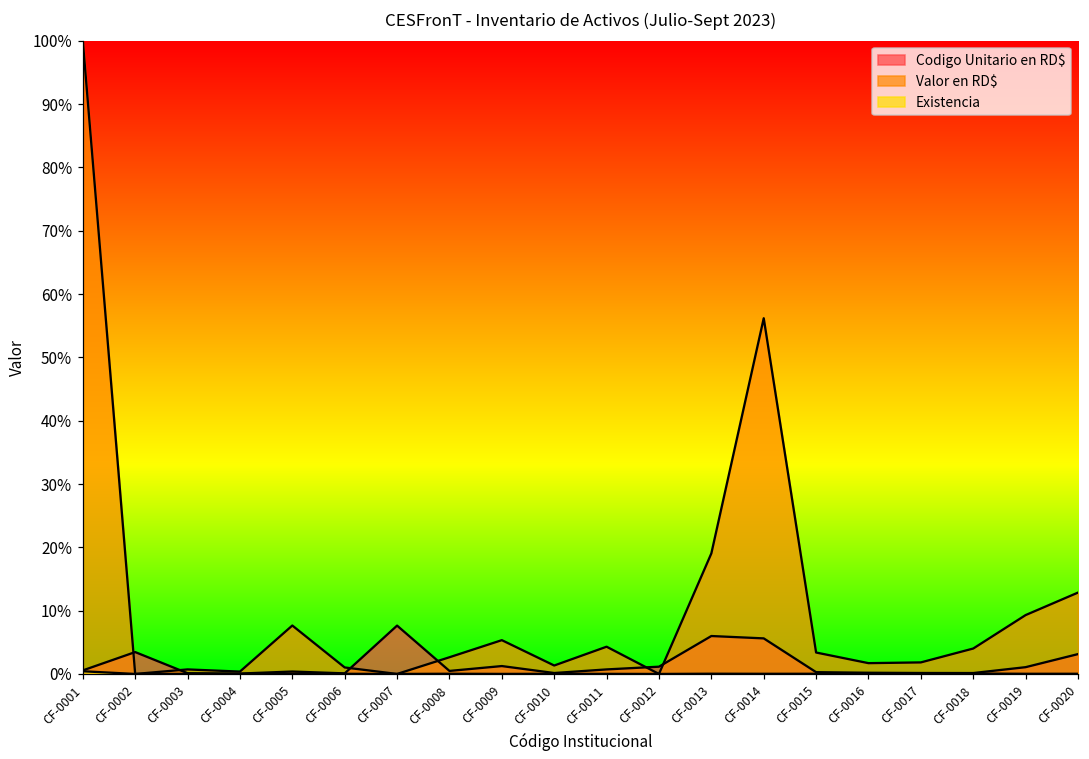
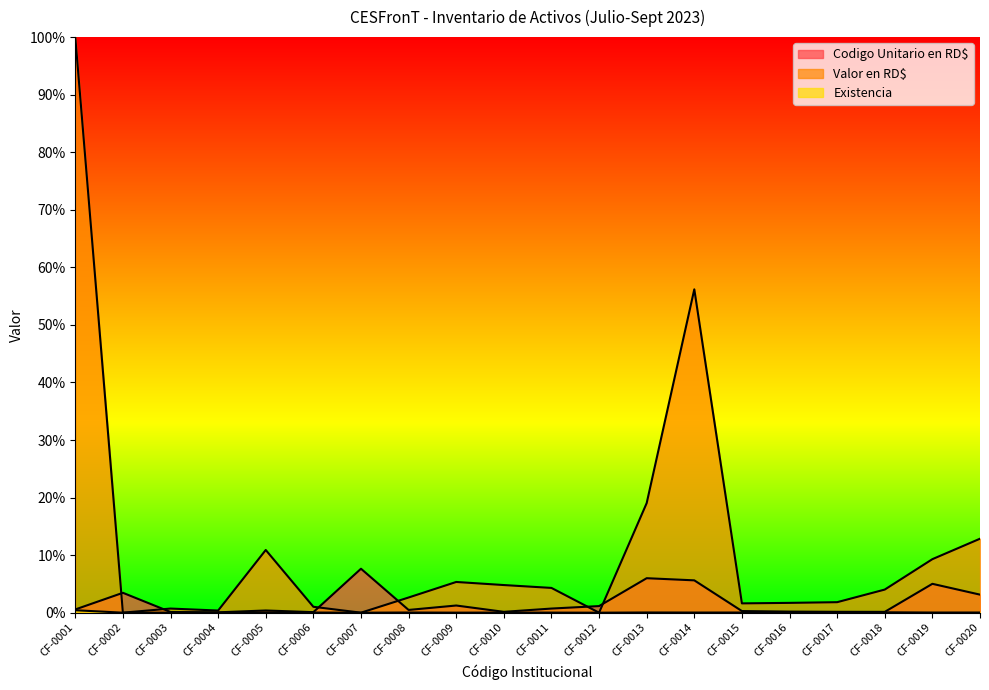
  {
    "Codigo Unitario en RD$": {
      "CF-0002": "3%",
      "CF-0007": "8%",
      "CF-0008": "0%",
      "CF-0009": "1%",
      "CF-0011": "1%",
      "CF-0012": "1%",
      "CF-0013": "6%",
      "CF-0014": "6%",
-     "CF-0019": "1%",
+     "CF-0019": "5%",
      "CF-0020": "3%"
    },
    "Valor en RD$": {
      "CF-0001": "100%",
      "CF-0003": "1%",
-     "CF-0005": "8%",
+     "CF-0005": "11%",
      "CF-0006": "1%",
      "CF-0008": "3%",
      "CF-0009": "5%",
-     "CF-0010": "1%",
+     "CF-0010": "5%",
      "CF-0011": "4%",
      "CF-0013": "19%",
      "CF-0014": "56%",
-     "CF-0015": "3%",
+     "CF-0015": "2%",
      "CF-0016": "2%",
      "CF-0017": "2%",
      "CF-0018": "4%",
      "CF-0019": "9%",
      "CF-0020": "13%"
    },
    "Existencia": {
      "CF-0008": "0%",
      "CF-0009": "0%",
      "CF-0011": "0%",
      "CF-0013": "0%",
      "CF-0014": "0%",
      "CF-0019": "0%",
      "CF-0020": "0%"
    }
  }
